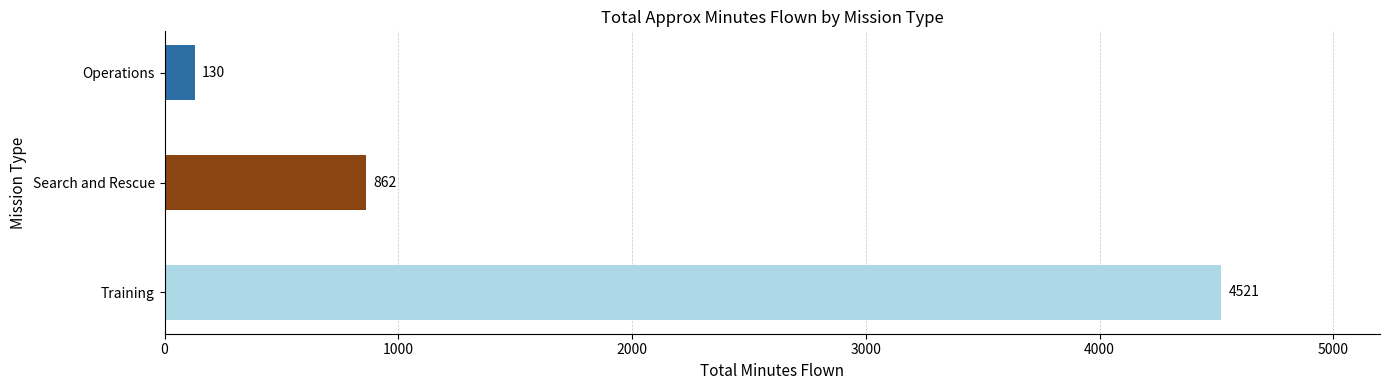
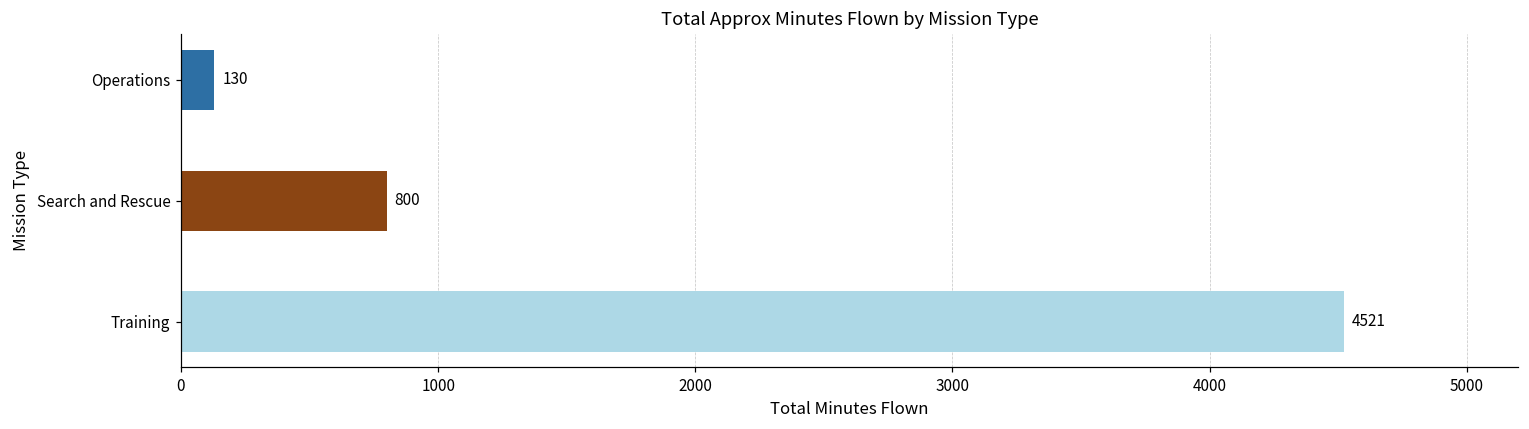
  {
    "Operations": 130,
-   "Search and Rescue": 862,
+   "Search and Rescue": 800,
    "Training": 4521
  }
